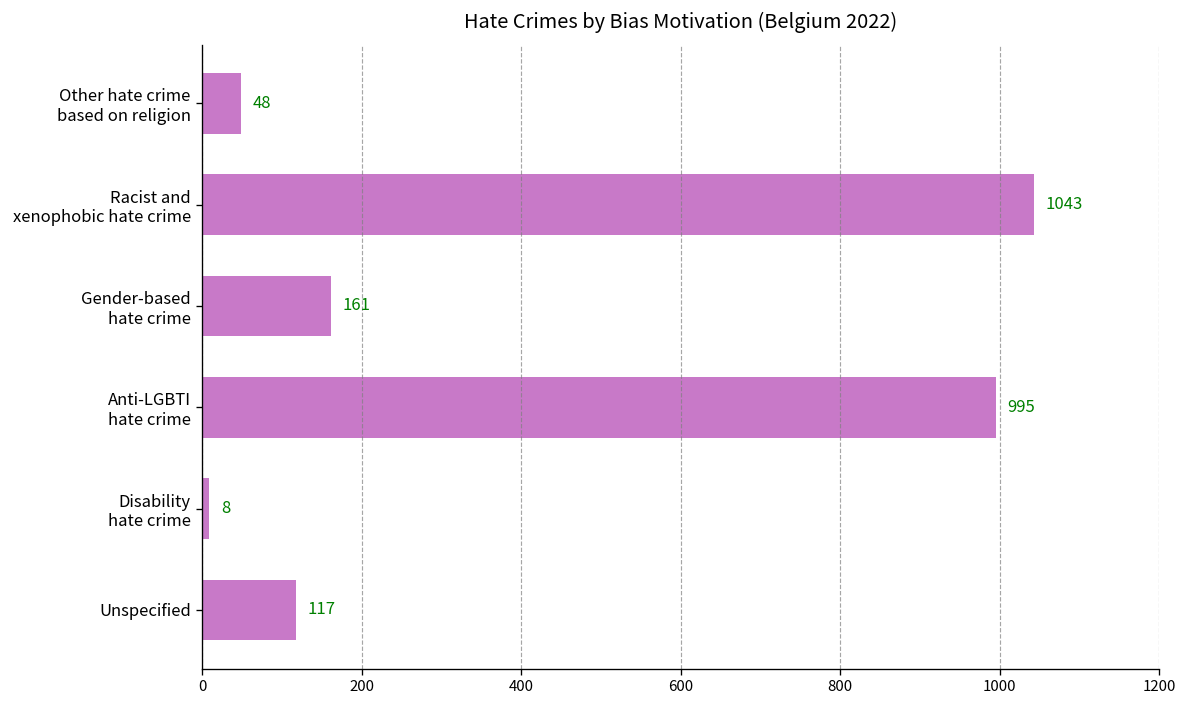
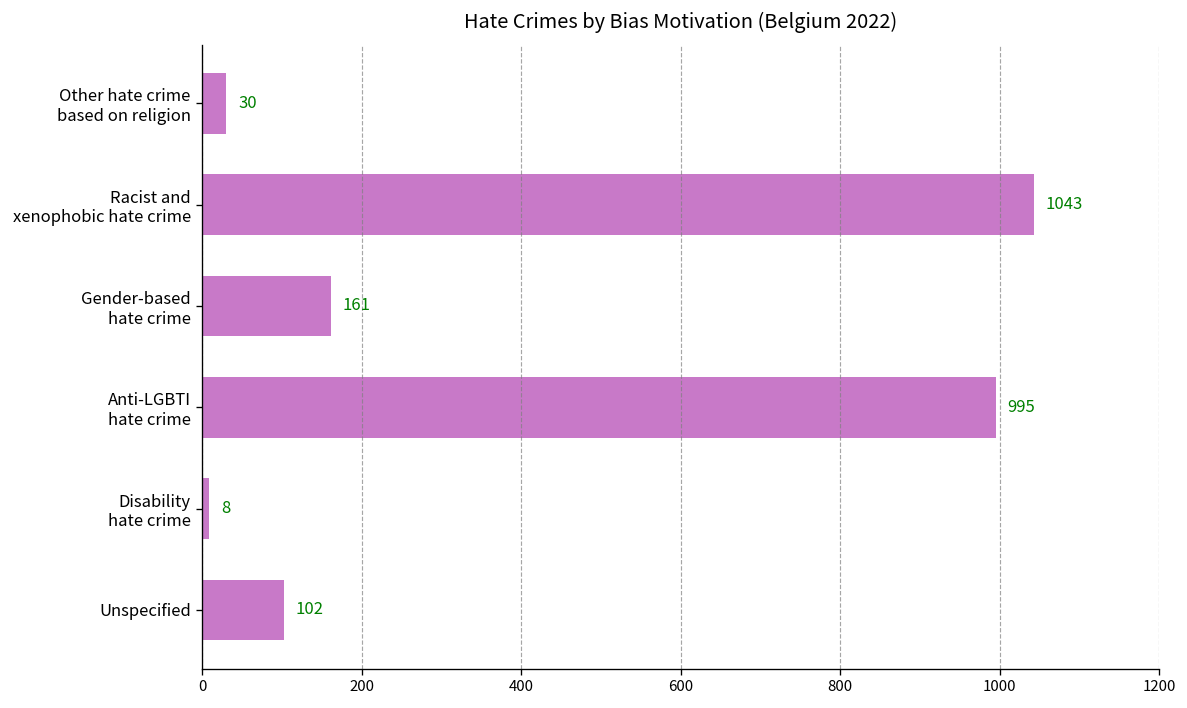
  {
-   "Other hate crime based on religion": 48,
+   "Other hate crime based on religion": 30,
    "Racist and xenophobic hate crime": 1043,
    "Gender-based hate crime": 161,
    "Anti-LGBTI hate crime": 995,
    "Disability hate crime": 8,
-   "Unspecified": 117
+   "Unspecified": 102
  }
